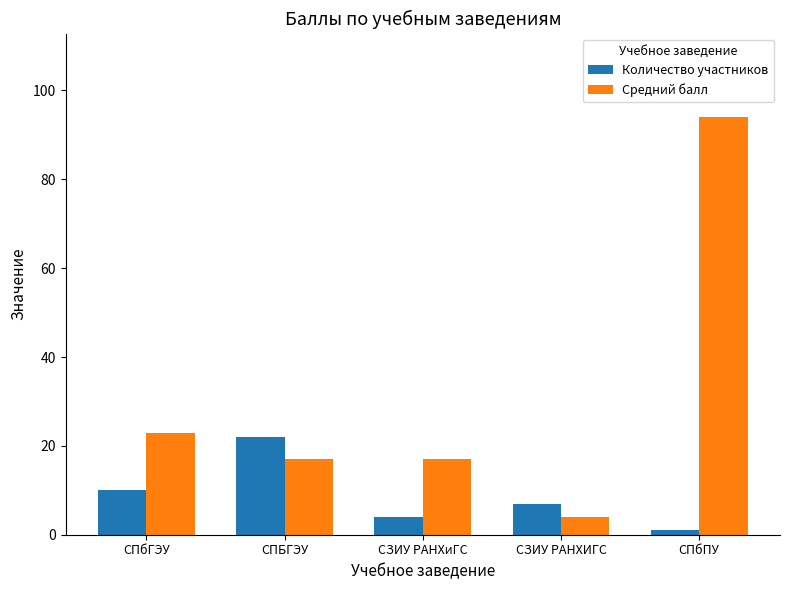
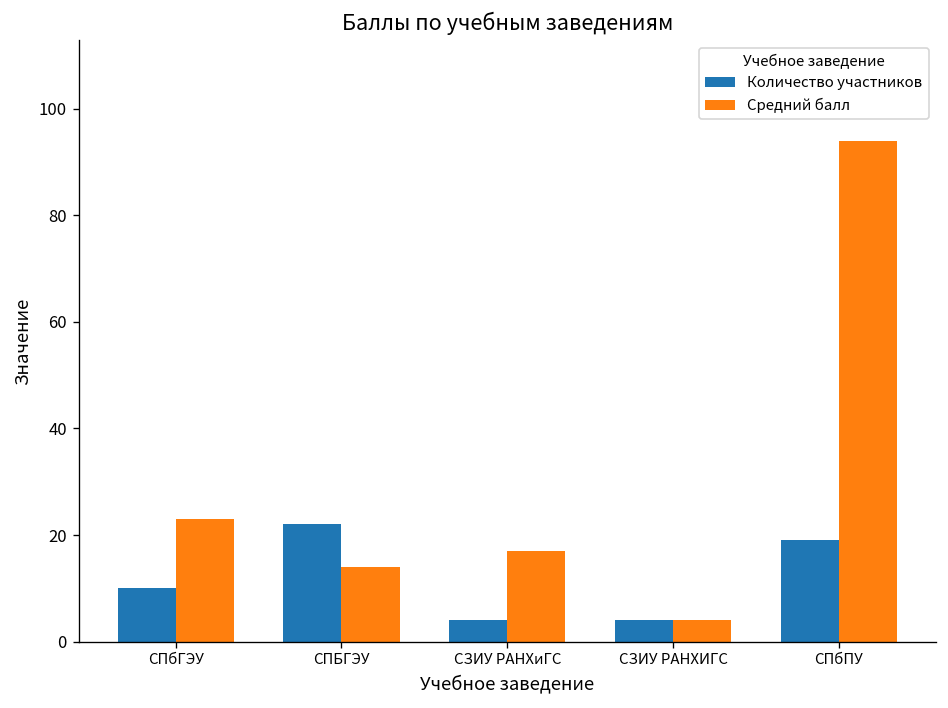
  {
    "Количество участников": {
      "СПбГЭУ": 10,
      "СПБГЭУ": 22,
      "СЗИУ РАНХиГС": 4,
-     "СЗИУ РАНХИГС": 7,
-     "СПбПУ": 1
+     "СЗИУ РАНХИГС": 4,
+     "СПбПУ": 19
    },
    "Средний балл": {
      "СПбГЭУ": 23,
-     "СПБГЭУ": 17,
+     "СПБГЭУ": 14,
      "СЗИУ РАНХиГС": 17,
      "СЗИУ РАНХИГС": 4,
      "СПбПУ": 94
    }
  }
